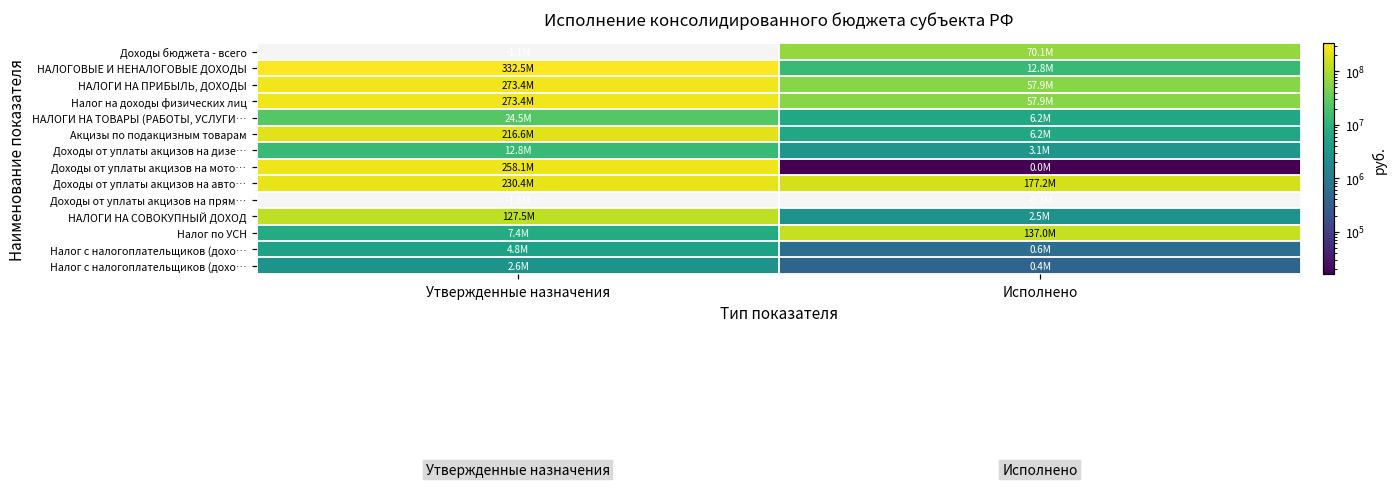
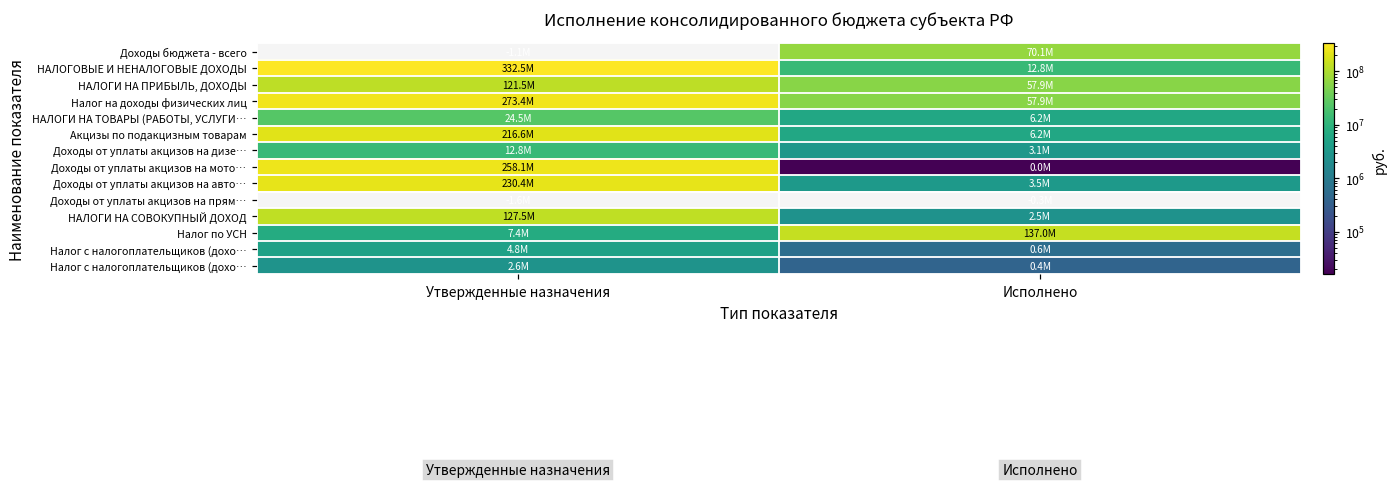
  {
    "Доходы бюджета - всего": {
      "Исполнено": "70.1M"
    },
    "НАЛОГОВЫЕ И НЕНАЛОГОВЫЕ ДОХОДЫ": {
      "Утвержденные назначения": "332.5M",
      "Исполнено": "12.8M"
    },
    "НАЛОГИ НА ПРИБЫЛЬ, ДОХОДЫ": {
-     "Утвержденные назначения": "273.4M",
+     "Утвержденные назначения": "121.5M",
      "Исполнено": "57.9M"
    },
    "Налог на доходы физических лиц": {
      "Утвержденные назначения": "273.4M",
      "Исполнено": "57.9M"
    },
    "НАЛОГИ НА ТОВАРЫ (РАБОТЫ, УСЛУГИ…": {
      "Утвержденные назначения": "24.5M",
      "Исполнено": "6.2M"
    },
    "Акцизы по подакцизным товарам": {
      "Утвержденные назначения": "216.6M",
      "Исполнено": "6.2M"
    },
    "Доходы от уплаты акцизов на дизе…": {
      "Утвержденные назначения": "12.8M",
      "Исполнено": "3.1M"
    },
    "Доходы от уплаты акцизов на мото…": {
      "Утвержденные назначения": "258.1M",
      "Исполнено": "0.0M"
    },
    "Доходы от уплаты акцизов на авто…": {
      "Утвержденные назначения": "230.4M",
-     "Исполнено": "177.2M"
+     "Исполнено": "3.5M"
    },
    "НАЛОГИ НА СОВОКУПНЫЙ ДОХОД": {
      "Утвержденные назначения": "127.5M",
      "Исполнено": "2.5M"
    },
    "Налог по УСН": {
      "Утвержденные назначения": "7.4M",
      "Исполнено": "137.0M"
    }
  }
